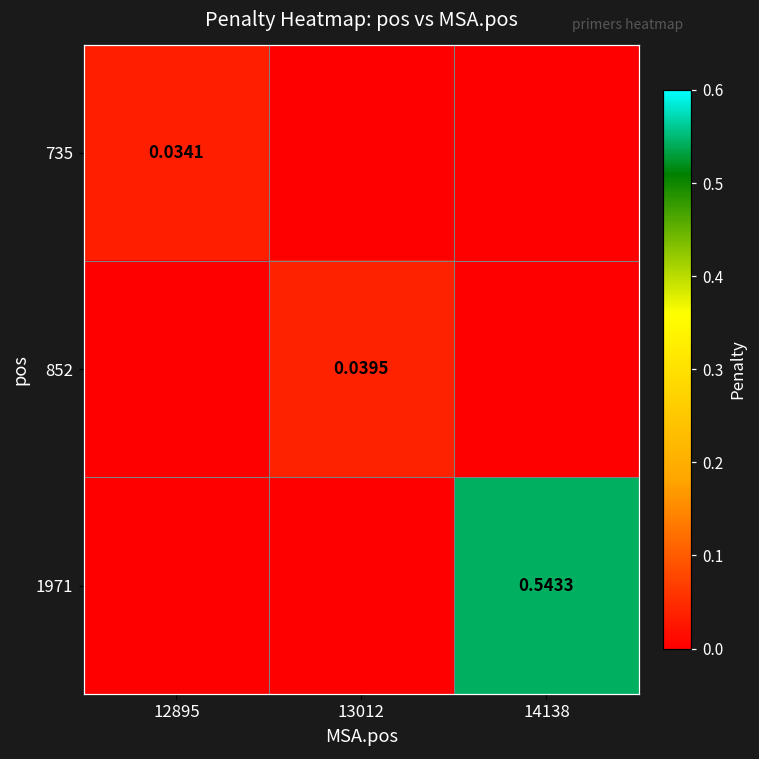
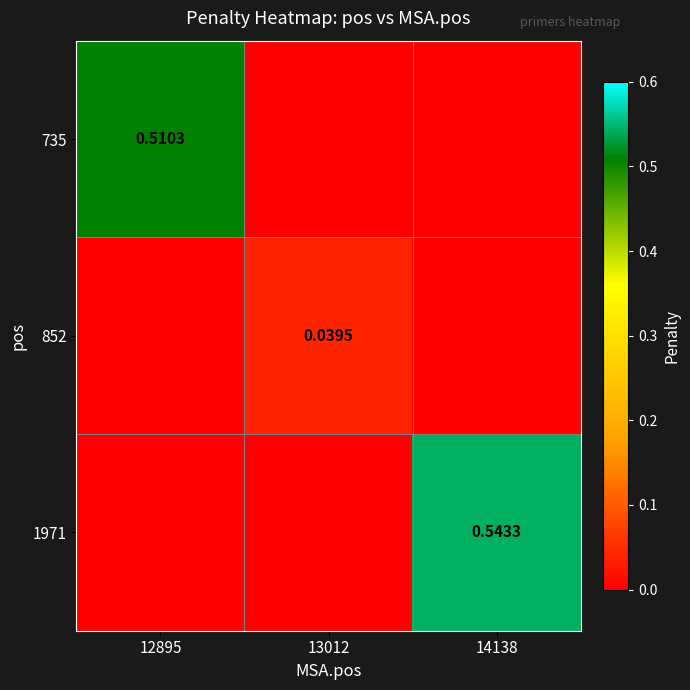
  {
    "735": {
-     "12895": 0.0341
+     "12895": 0.5103
    },
    "852": {
      "13012": 0.0395
    },
    "1971": {
      "14138": 0.5433
    }
  }
